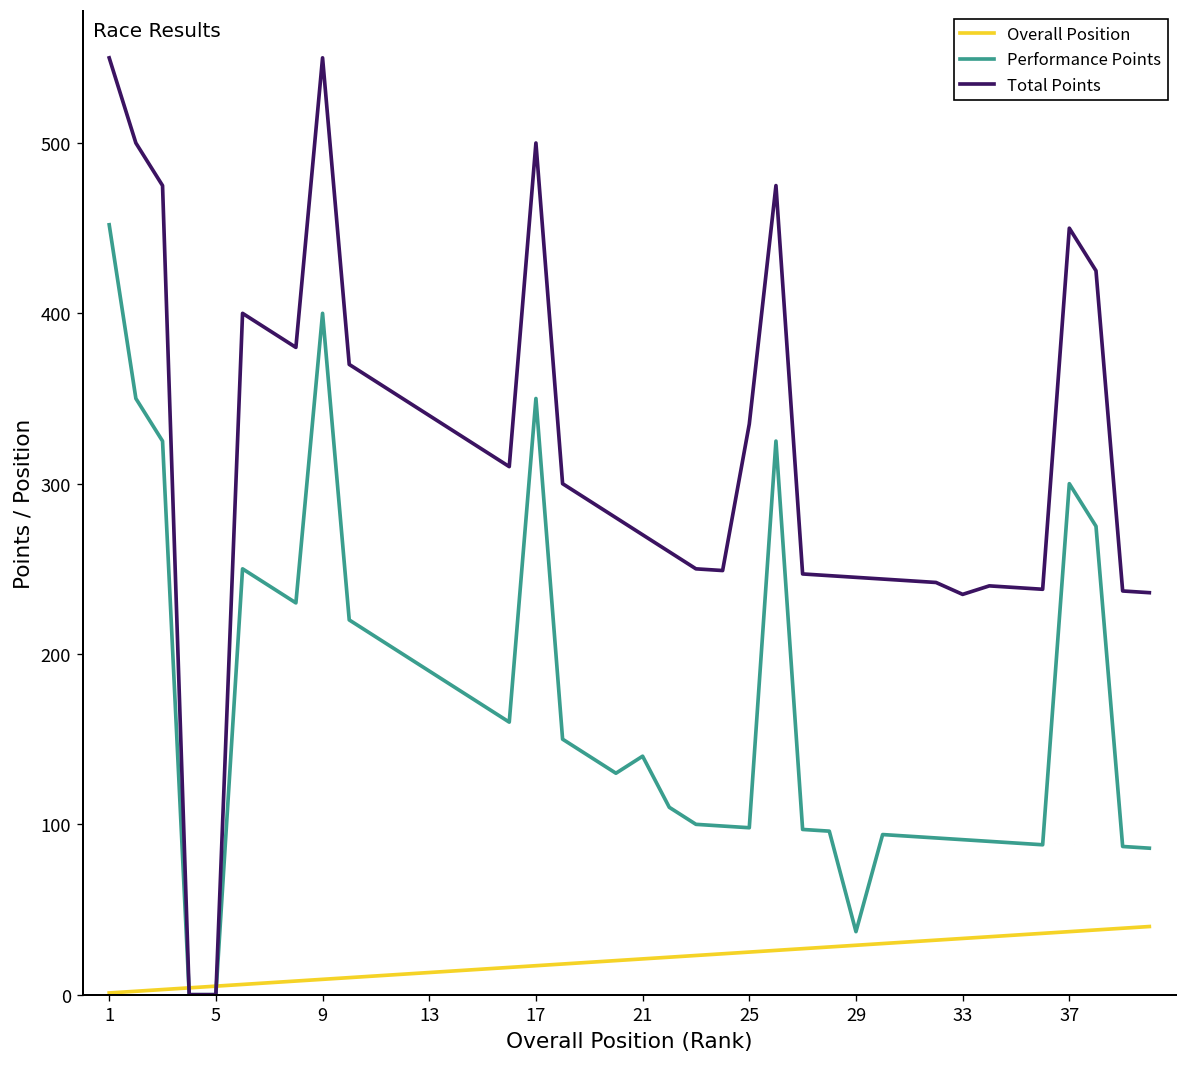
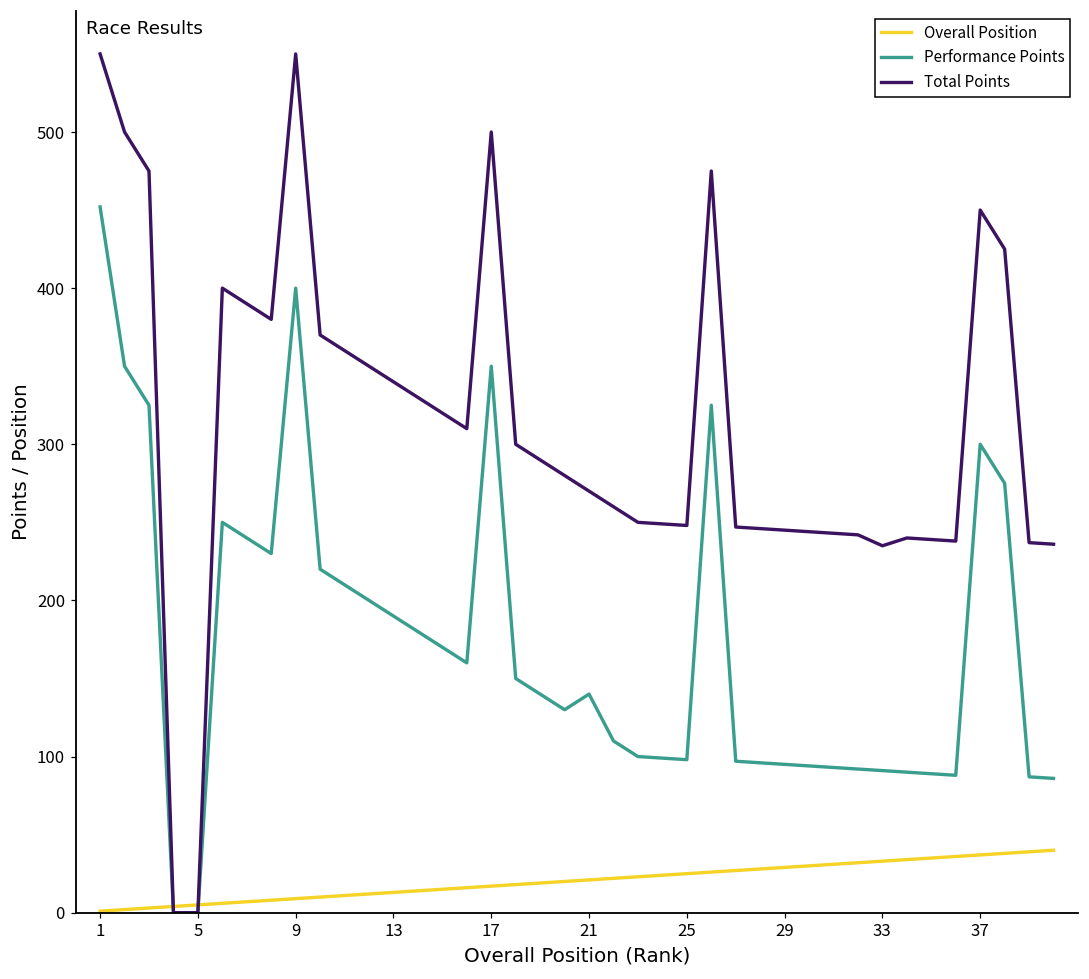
  {
    "Overall Position": {
      "1": 1,
      "5": 5,
      "9": 9,
      "13": 13,
      "17": 17,
      "21": 21,
      "25": 25,
      "29": 29,
      "33": 33,
      "37": 37
    },
    "Performance Points": {
      "1": 452,
      "9": 400,
      "13": 190,
      "17": 350,
      "21": 140,
      "25": 98,
-     "29": 37,
+     "29": 95,
      "33": 91,
      "37": 300
    },
    "Total Points": {
      "1": 550,
      "9": 550,
      "13": 340,
      "17": 500,
      "21": 270,
-     "25": 335,
+     "25": 248,
      "29": 245,
      "33": 235,
      "37": 450
    }
  }
